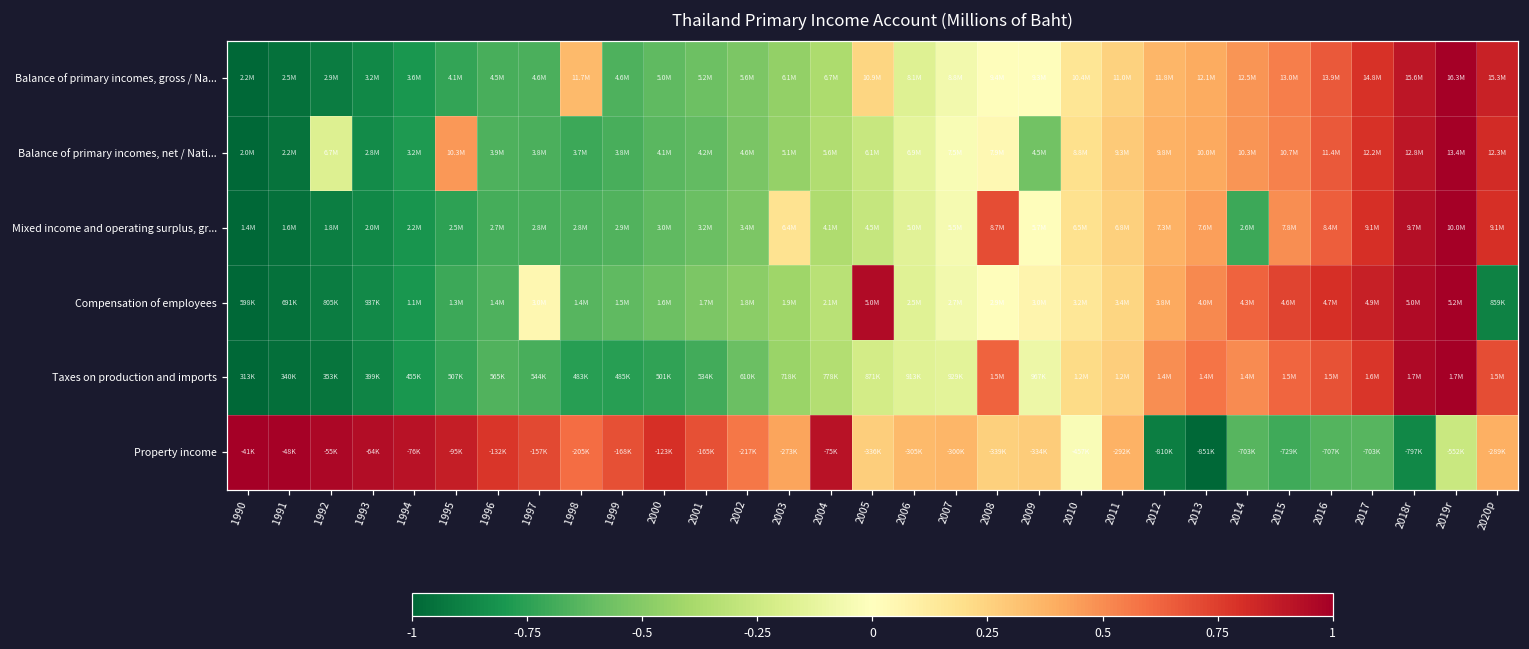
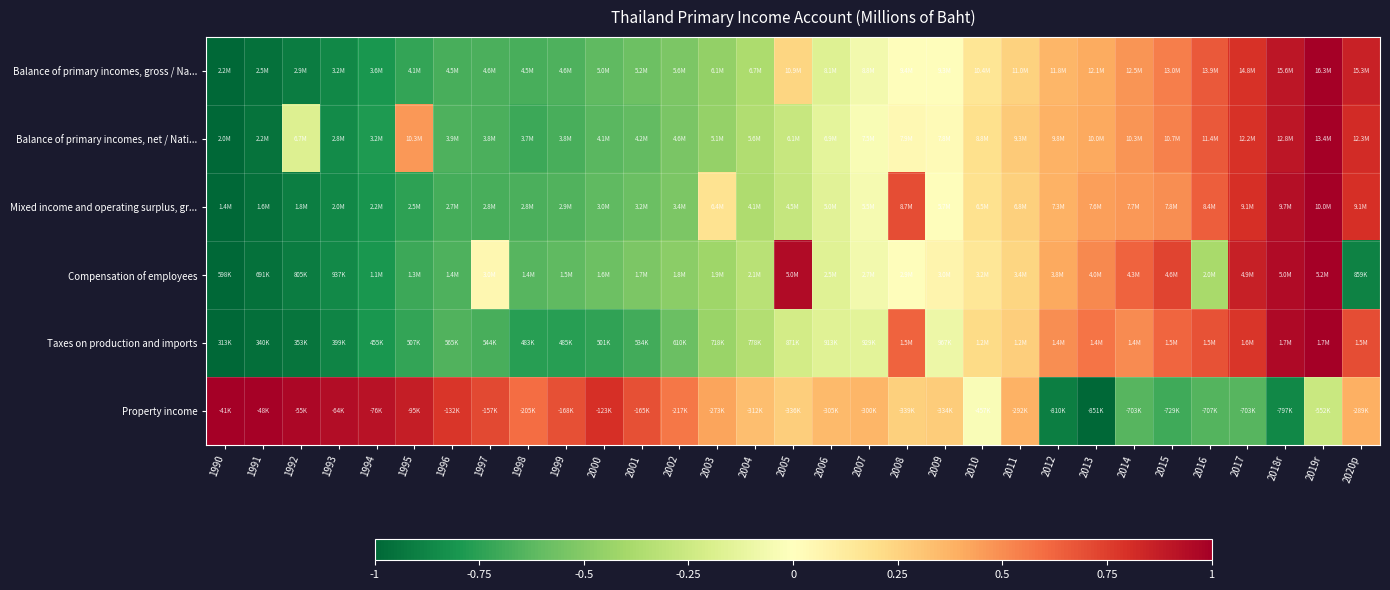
  {
    "Balance of primary incomes, gross / Na...": {
      "1990": "2.2M",
      "1991": "2.5M",
      "1992": "2.9M",
      "1993": "3.2M",
      "1994": "3.6M",
      "1995": "4.1M",
      "1996": "4.5M",
      "1997": "4.6M",
-     "1998": "11.7M",
+     "1998": "4.5M",
      "1999": "4.6M",
      "2000": "5.0M",
      "2001": "5.2M",
      "2002": "5.6M",
      "2003": "6.1M",
      "2004": "6.7M",
      "2005": "10.9M",
      "2006": "8.1M",
      "2007": "8.8M",
      "2008": "9.4M",
      "2009": "9.3M",
      "2010": "10.4M",
      "2011": "11.0M",
      "2012": "11.8M",
      "2013": "12.1M",
      "2014": "12.5M",
      "2015": "13.0M",
      "2016": "13.9M",
      "2017": "14.8M",
      "2018r": "15.6M",
      "2019r": "16.3M",
      "2020p": "15.3M"
    },
    "Balance of primary incomes, net / Nati...": {
      "1990": "2.0M",
      "1991": "2.2M",
      "1992": "6.7M",
      "1993": "2.8M",
      "1994": "3.2M",
      "1995": "10.3M",
      "1996": "3.9M",
      "1997": "3.8M",
      "1998": "3.7M",
      "1999": "3.8M",
      "2000": "4.1M",
      "2001": "4.2M",
      "2002": "4.6M",
      "2003": "5.1M",
      "2004": "5.6M",
      "2005": "6.1M",
      "2006": "6.9M",
      "2007": "7.5M",
      "2008": "7.9M",
-     "2009": "4.5M",
+     "2009": "7.8M",
      "2010": "8.8M",
      "2011": "9.3M",
      "2012": "9.8M",
      "2013": "10.0M",
      "2014": "10.3M",
      "2015": "10.7M",
      "2016": "11.4M",
      "2017": "12.2M",
      "2018r": "12.8M",
      "2019r": "13.4M",
      "2020p": "12.3M"
    },
    "Mixed income and operating surplus, gr...": {
      "1990": "1.4M",
      "1991": "1.6M",
      "1992": "1.8M",
      "1993": "2.0M",
      "1994": "2.2M",
      "1995": "2.5M",
      "1996": "2.7M",
      "1997": "2.8M",
      "1998": "2.8M",
      "1999": "2.9M",
      "2000": "3.0M",
      "2001": "3.2M",
      "2002": "3.4M",
      "2003": "6.4M",
      "2004": "4.1M",
      "2005": "4.5M",
      "2006": "5.0M",
      "2007": "5.5M",
      "2008": "8.7M",
      "2009": "5.7M",
      "2010": "6.5M",
      "2011": "6.8M",
      "2012": "7.3M",
      "2013": "7.6M",
-     "2014": "2.6M",
+     "2014": "7.7M",
      "2015": "7.8M",
      "2016": "8.4M",
      "2017": "9.1M",
      "2018r": "9.7M",
      "2019r": "10.0M",
      "2020p": "9.1M"
    },
    "Compensation of employees": {
      "1990": "598K",
      "1991": "691K",
      "1992": "805K",
      "1993": "937K",
      "1994": "1.1M",
      "1995": "1.3M",
      "1996": "1.4M",
      "1997": "3.0M",
      "1998": "1.4M",
      "1999": "1.5M",
      "2000": "1.6M",
      "2001": "1.7M",
      "2002": "1.8M",
      "2003": "1.9M",
      "2004": "2.1M",
      "2005": "5.0M",
      "2006": "2.5M",
      "2007": "2.7M",
      "2008": "2.9M",
      "2009": "3.0M",
      "2010": "3.2M",
      "2011": "3.4M",
      "2012": "3.8M",
      "2013": "4.0M",
      "2014": "4.3M",
      "2015": "4.6M",
-     "2016": "4.7M",
+     "2016": "2.0M",
      "2017": "4.9M",
      "2018r": "5.0M",
      "2019r": "5.2M",
      "2020p": "859K"
    },
    "Taxes on production and imports": {
      "1990": "313K",
      "1991": "340K",
      "1992": "353K",
      "1993": "399K",
      "1994": "455K",
      "1995": "507K",
      "1996": "565K",
      "1997": "544K",
      "1998": "483K",
      "1999": "485K",
      "2000": "501K",
      "2001": "534K",
      "2002": "610K",
      "2003": "718K",
      "2004": "778K",
      "2005": "871K",
      "2006": "913K",
      "2007": "929K",
      "2008": "1.5M",
      "2009": "967K",
      "2010": "1.2M",
      "2011": "1.2M",
      "2012": "1.4M",
      "2013": "1.4M",
      "2014": "1.4M",
      "2015": "1.5M",
      "2016": "1.5M",
      "2017": "1.6M",
      "2018r": "1.7M",
      "2019r": "1.7M",
      "2020p": "1.5M"
    },
    "Property income": {
      "1990": "-41K",
      "1991": "-48K",
      "1992": "-55K",
      "1993": "-64K",
      "1994": "-76K",
      "1995": "-95K",
      "1996": "-132K",
      "1997": "-157K",
      "1998": "-205K",
      "1999": "-168K",
      "2000": "-123K",
      "2001": "-165K",
      "2002": "-217K",
      "2003": "-273K",
-     "2004": "-75K",
+     "2004": "-312K",
      "2005": "-336K",
      "2006": "-305K",
      "2007": "-300K",
      "2008": "-339K",
      "2009": "-334K",
      "2010": "-457K",
      "2011": "-292K",
      "2012": "-810K",
      "2013": "-851K",
      "2014": "-703K",
      "2015": "-729K",
      "2016": "-707K",
      "2017": "-703K",
      "2018r": "-797K",
      "2019r": "-552K",
      "2020p": "-289K"
    }
  }
